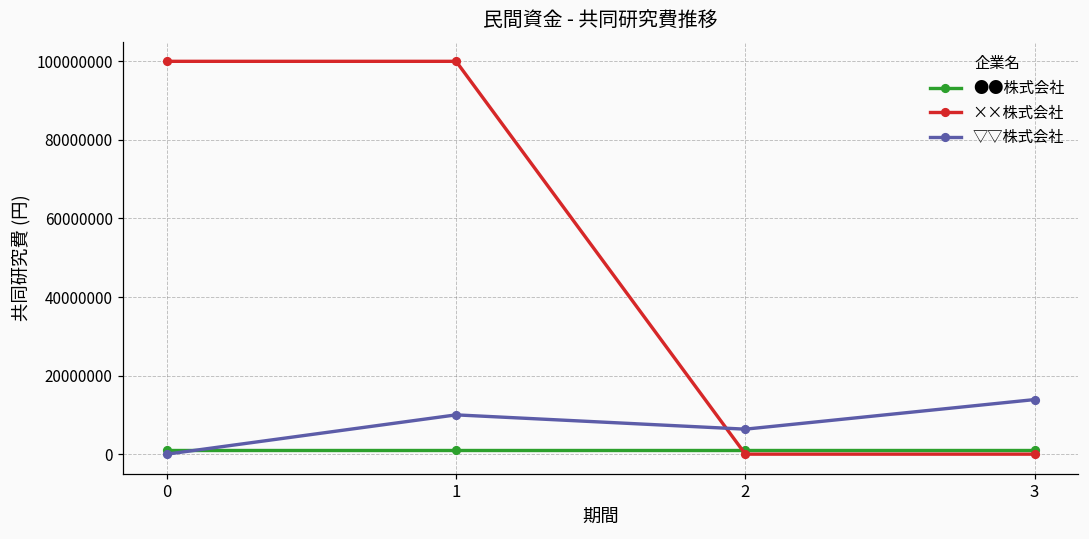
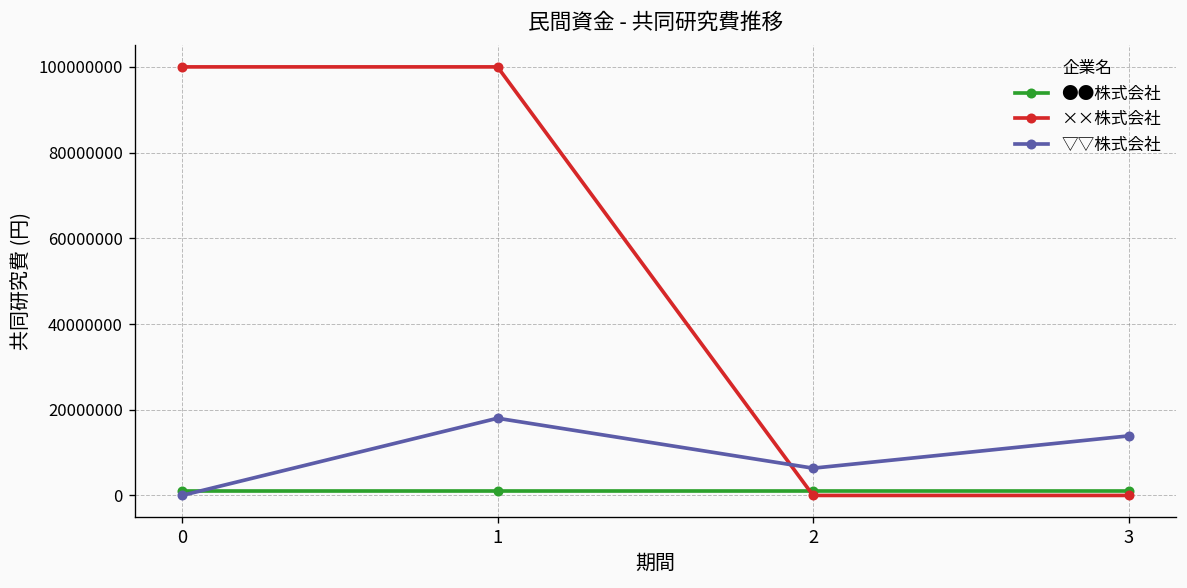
  {
    "●●株式会社": {
      "0": 1000000,
      "1": 1000000,
      "2": 1000000,
      "3": 1000000
    },
    "××株式会社": {
      "0": 100000000,
      "1": 100000000,
      "2": 0,
      "3": 0
    },
    "▽▽株式会社": {
      "0": 0,
-     "1": 10000000,
+     "1": 18000000,
      "2": 6000000,
      "3": 14000000
    }
  }
